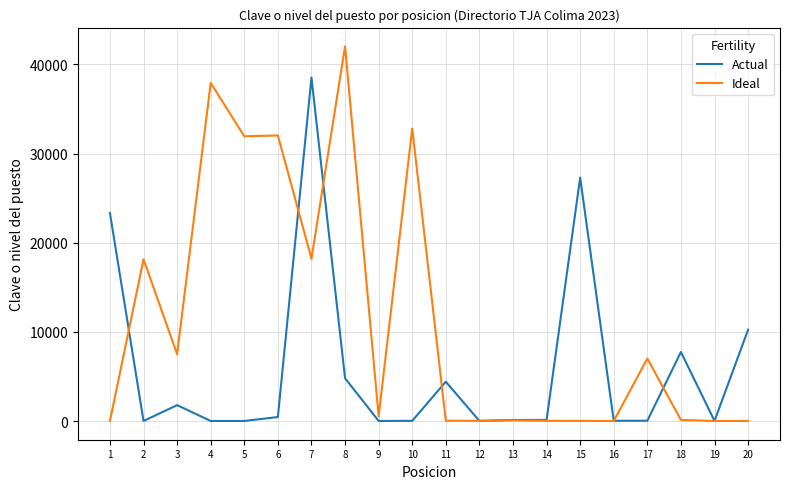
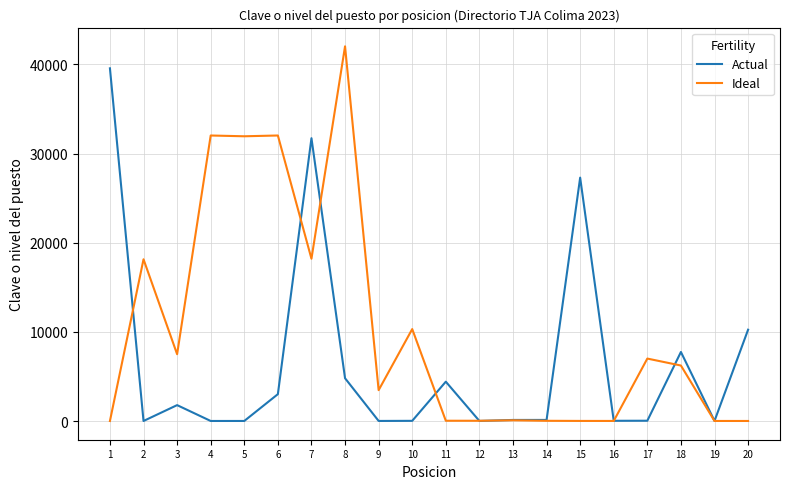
  {
    "Actual": {
-     "1": 23000,
+     "1": 40000,
      "2": 0,
      "3": 2000,
      "4": 0,
      "5": 0,
-     "6": 0,
-     "7": 39000,
+     "6": 3000,
+     "7": 32000,
      "8": 5000,
      "9": 0,
      "10": 0,
      "11": 4000,
      "15": 27000,
      "17": 0,
      "18": 8000,
      "20": 10000
    },
    "Ideal": {
      "1": 0,
      "2": 18000,
      "3": 7000,
-     "4": 38000,
+     "4": 32000,
      "5": 32000,
      "6": 32000,
      "7": 18000,
      "8": 42000,
-     "9": 1000,
-     "10": 33000,
+     "9": 3000,
+     "10": 10000,
      "11": 0,
      "15": 0,
      "17": 7000,
-     "18": 0,
+     "18": 6000,
      "20": 0
    }
  }
